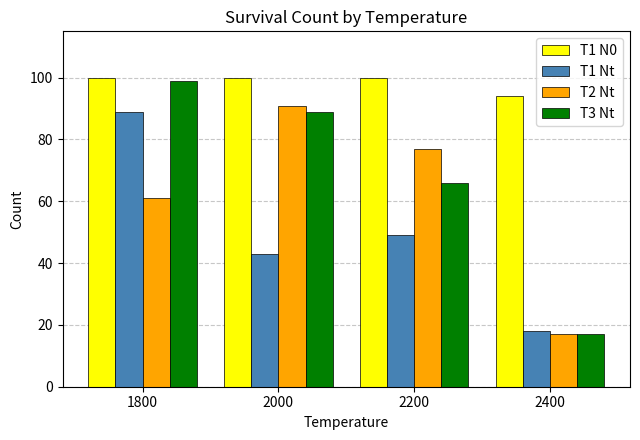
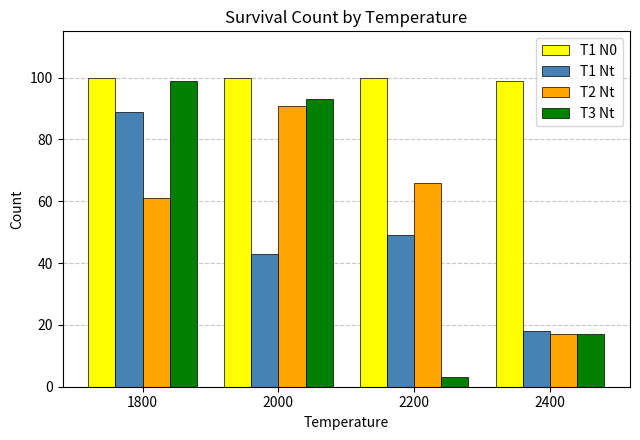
  {
    "T1 N0": {
      "1800": 100,
      "2000": 100,
      "2200": 100,
-     "2400": 94
+     "2400": 99
    },
    "T1 Nt": {
      "1800": 89,
      "2000": 43,
      "2200": 49,
      "2400": 18
    },
    "T2 Nt": {
      "1800": 61,
      "2000": 91,
-     "2200": 77,
+     "2200": 66,
      "2400": 17
    },
    "T3 Nt": {
      "1800": 99,
-     "2000": 89,
-     "2200": 66,
+     "2000": 93,
+     "2200": 3,
      "2400": 17
    }
  }
